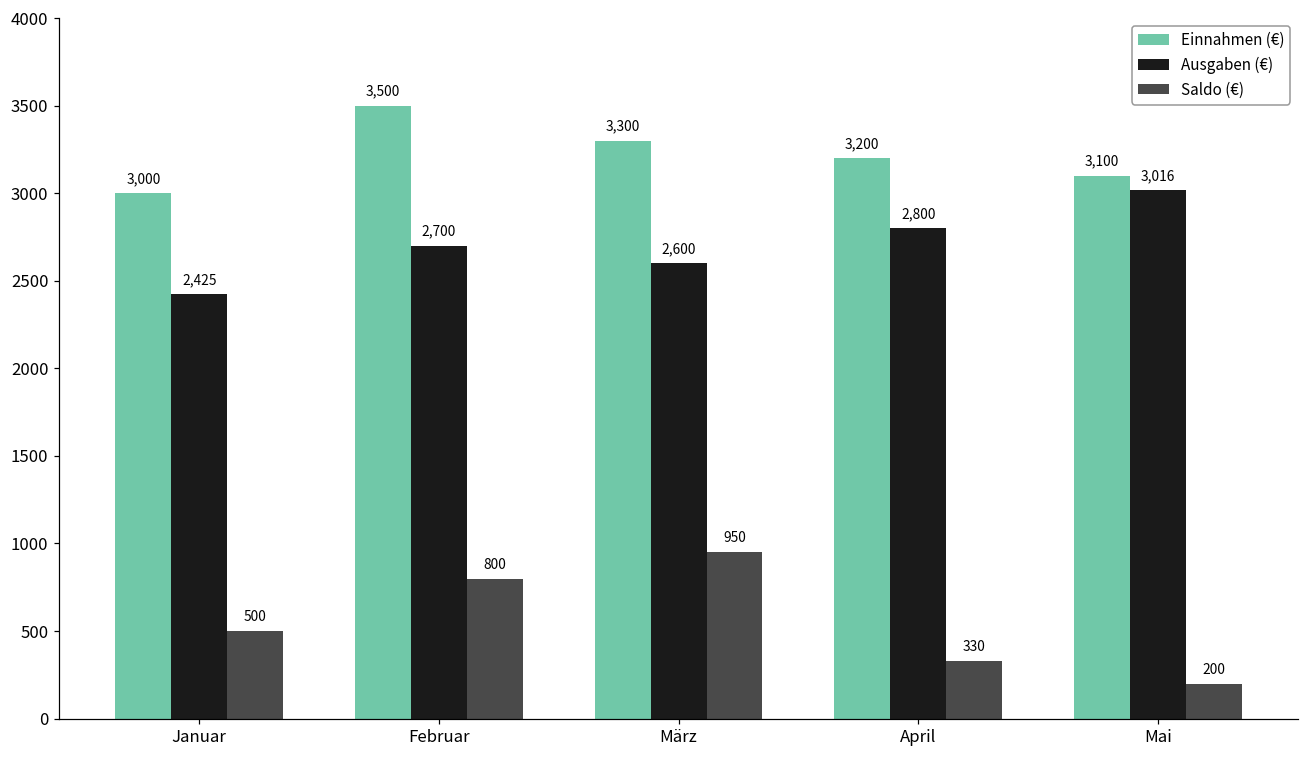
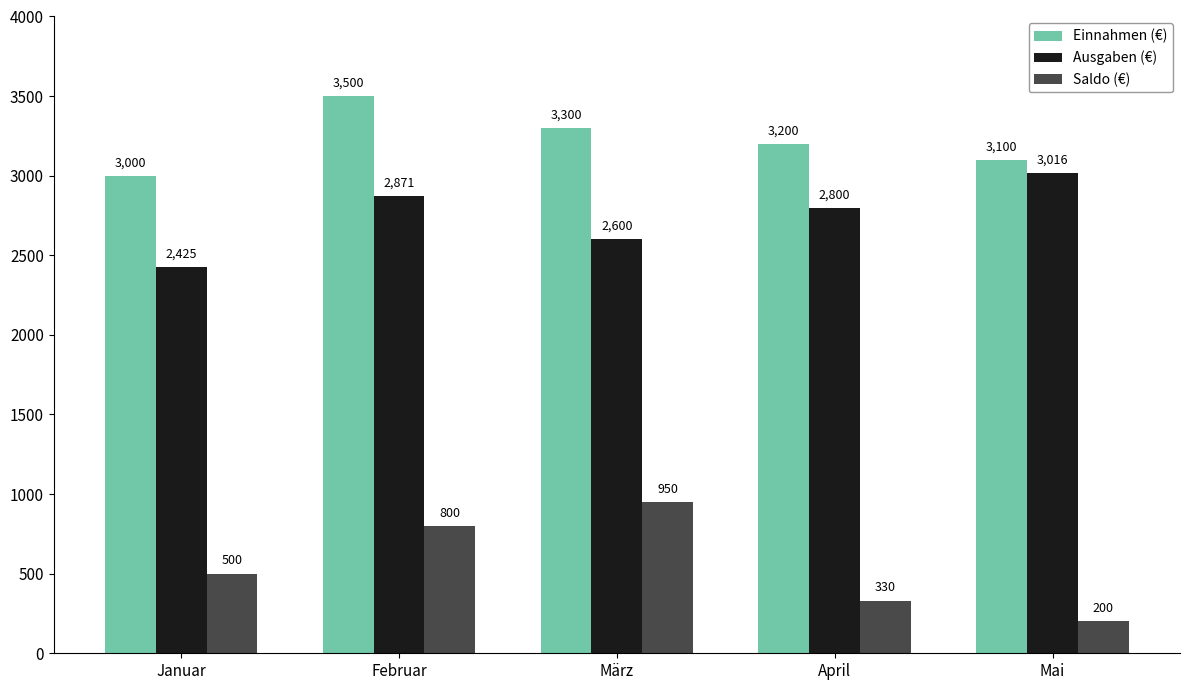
  {
    "Einnahmen (€)": {
      "Januar": "3,000",
      "Februar": "3,500",
      "März": "3,300",
      "April": "3,200",
      "Mai": "3,100"
    },
    "Ausgaben (€)": {
      "Januar": "2,425",
-     "Februar": "2,700",
+     "Februar": "2,871",
      "März": "2,600",
      "April": "2,800",
      "Mai": "3,016"
    },
    "Saldo (€)": {
      "Januar": "500",
      "Februar": "800",
      "März": "950",
      "April": "330",
      "Mai": "200"
    }
  }
